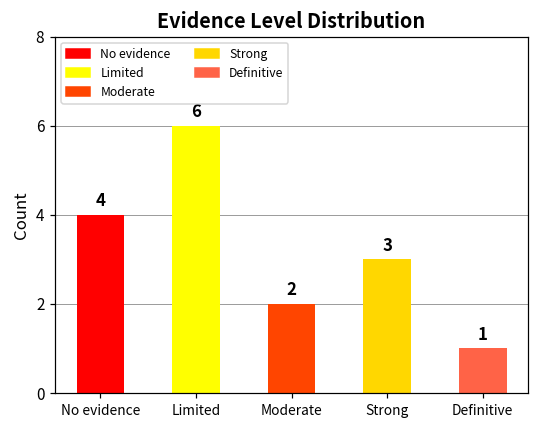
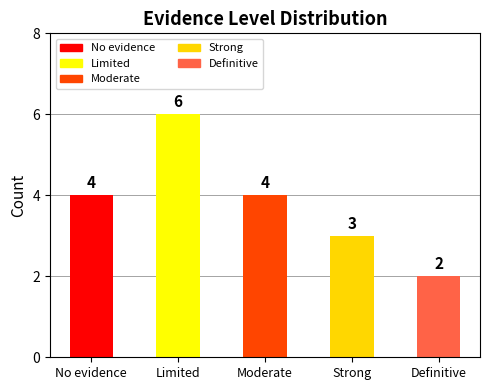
  {
    "No evidence": 4,
    "Limited": 6,
-   "Moderate": 2,
+   "Moderate": 4,
    "Strong": 3,
-   "Definitive": 1
+   "Definitive": 2
  }
